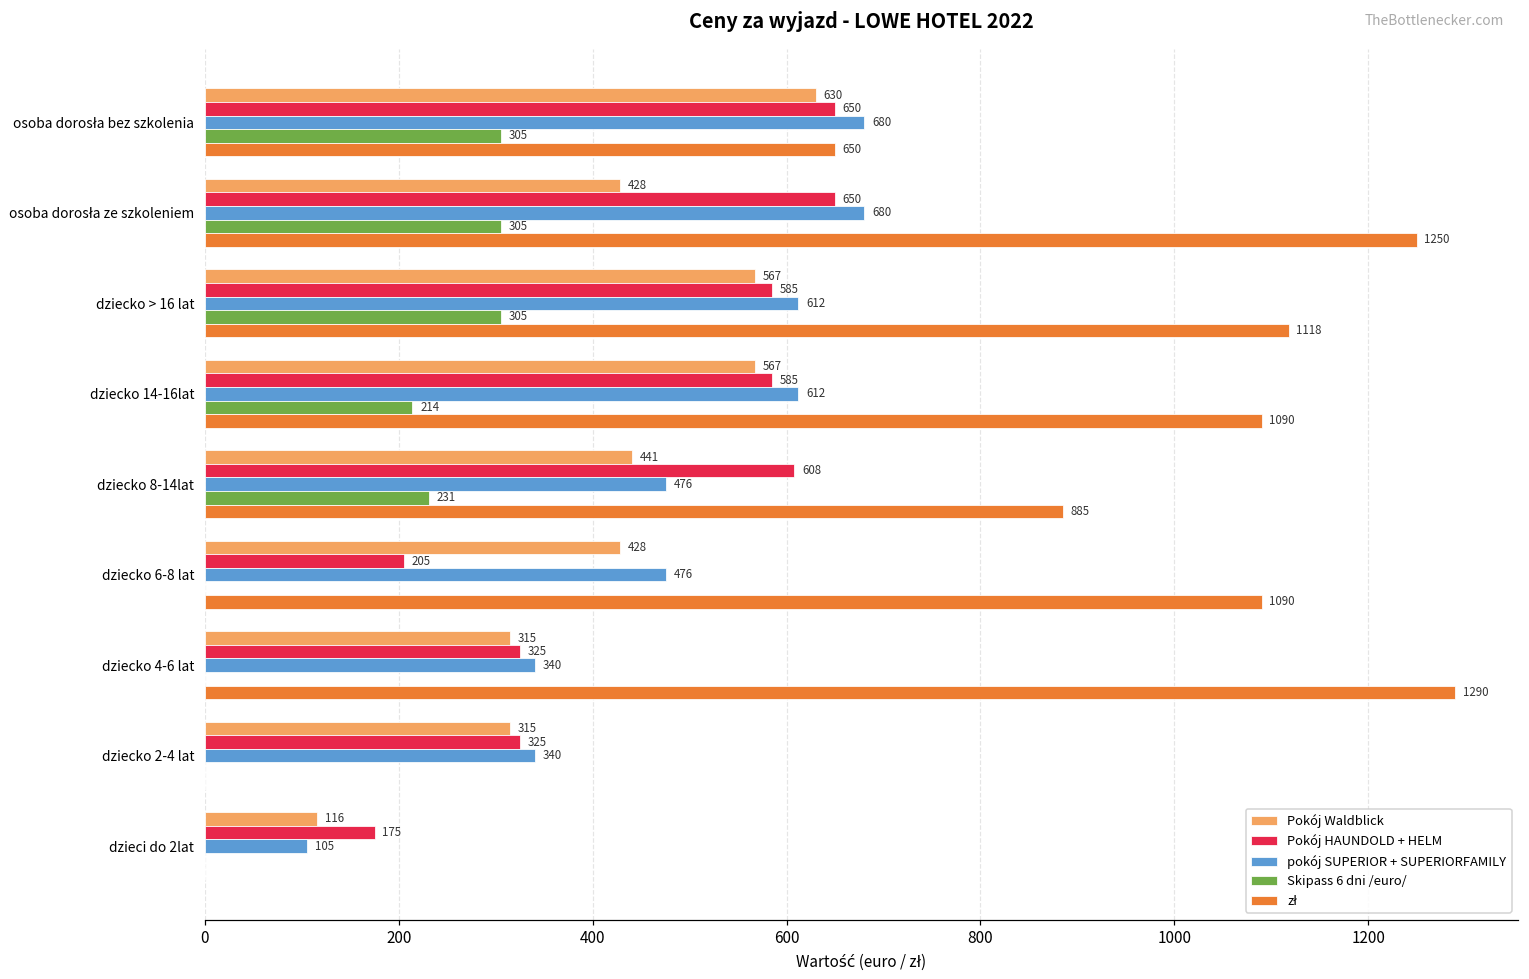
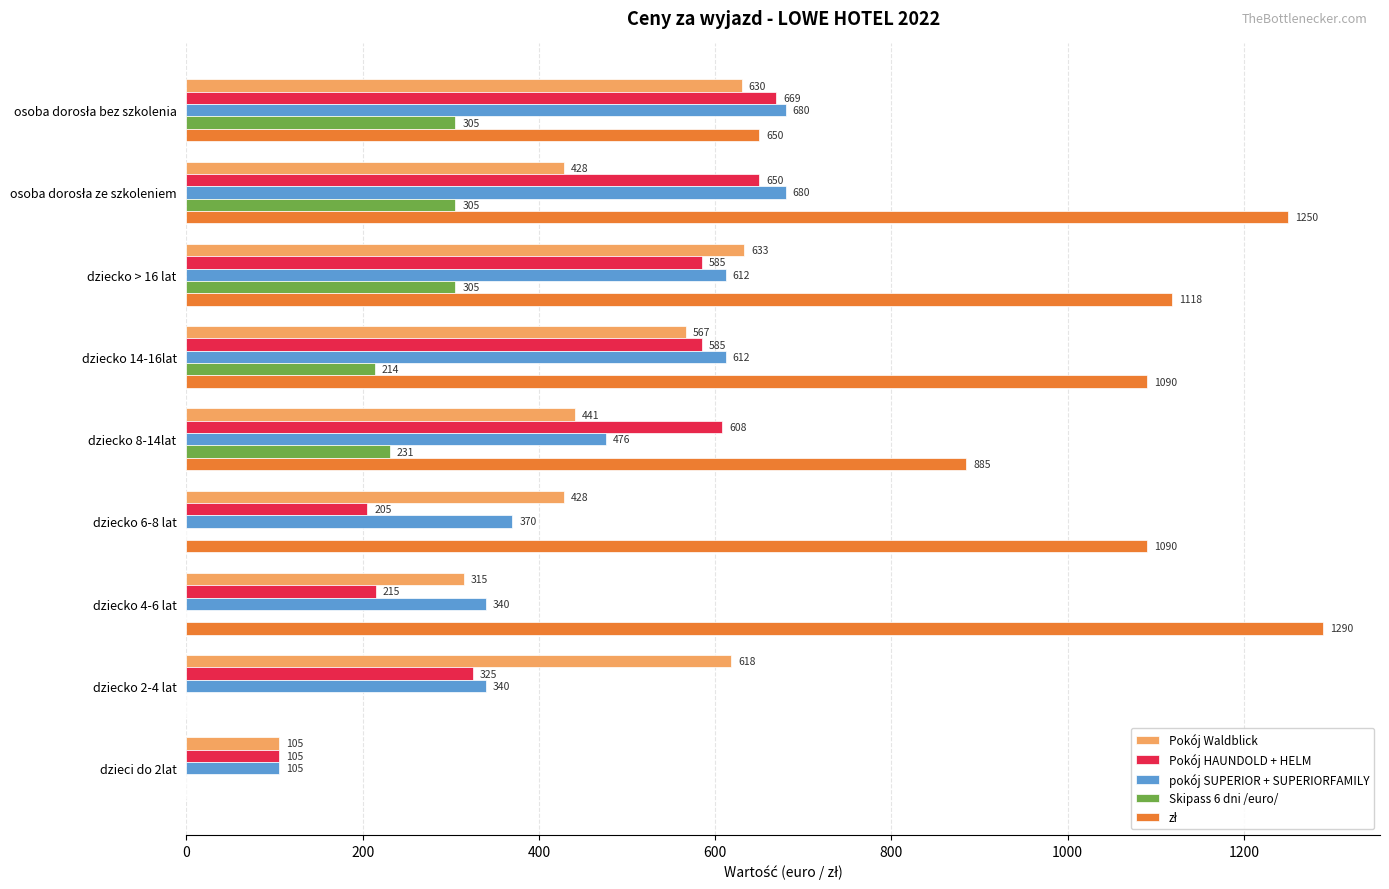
  {
    "Pokój Waldblick": {
      "osoba dorosła bez szkolenia": 630,
      "osoba dorosła ze szkoleniem": 428,
-     "dziecko > 16 lat": 567,
+     "dziecko > 16 lat": 633,
      "dziecko 14-16lat": 567,
      "dziecko 8-14lat": 441,
      "dziecko 6-8 lat": 428,
      "dziecko 4-6 lat": 315,
-     "dziecko 2-4 lat": 315,
-     "dzieci do 2lat": 116
+     "dziecko 2-4 lat": 618,
+     "dzieci do 2lat": 105
    },
    "Pokój HAUNDOLD + HELM": {
-     "osoba dorosła bez szkolenia": 650,
+     "osoba dorosła bez szkolenia": 669,
      "osoba dorosła ze szkoleniem": 650,
      "dziecko > 16 lat": 585,
      "dziecko 14-16lat": 585,
      "dziecko 8-14lat": 608,
      "dziecko 6-8 lat": 205,
-     "dziecko 4-6 lat": 325,
+     "dziecko 4-6 lat": 215,
      "dziecko 2-4 lat": 325,
-     "dzieci do 2lat": 175
+     "dzieci do 2lat": 105
    },
    "pokój SUPERIOR + SUPERIORFAMILY": {
      "osoba dorosła bez szkolenia": 680,
      "osoba dorosła ze szkoleniem": 680,
      "dziecko > 16 lat": 612,
      "dziecko 14-16lat": 612,
      "dziecko 8-14lat": 476,
-     "dziecko 6-8 lat": 476,
+     "dziecko 6-8 lat": 370,
      "dziecko 4-6 lat": 340,
      "dziecko 2-4 lat": 340,
      "dzieci do 2lat": 105
    },
    "Skipass 6 dni /euro/": {
      "osoba dorosła bez szkolenia": 305,
      "osoba dorosła ze szkoleniem": 305,
      "dziecko > 16 lat": 305,
      "dziecko 14-16lat": 214,
      "dziecko 8-14lat": 231
    },
    "zł": {
      "osoba dorosła bez szkolenia": 650,
      "osoba dorosła ze szkoleniem": 1250,
      "dziecko > 16 lat": 1118,
      "dziecko 14-16lat": 1090,
      "dziecko 8-14lat": 885,
      "dziecko 6-8 lat": 1090,
      "dziecko 4-6 lat": 1290
    }
  }
